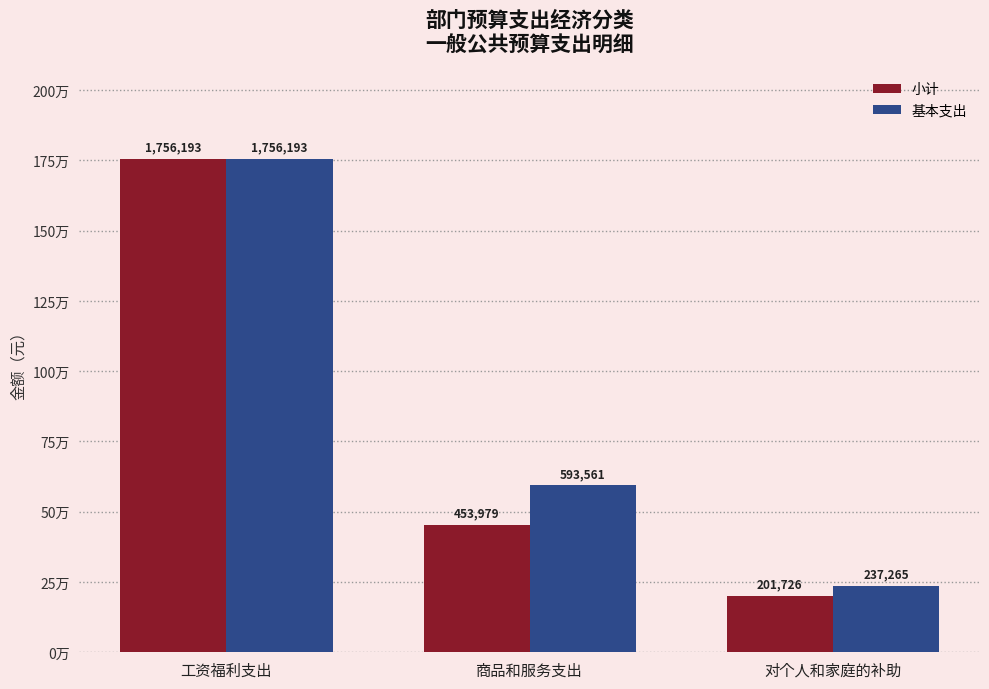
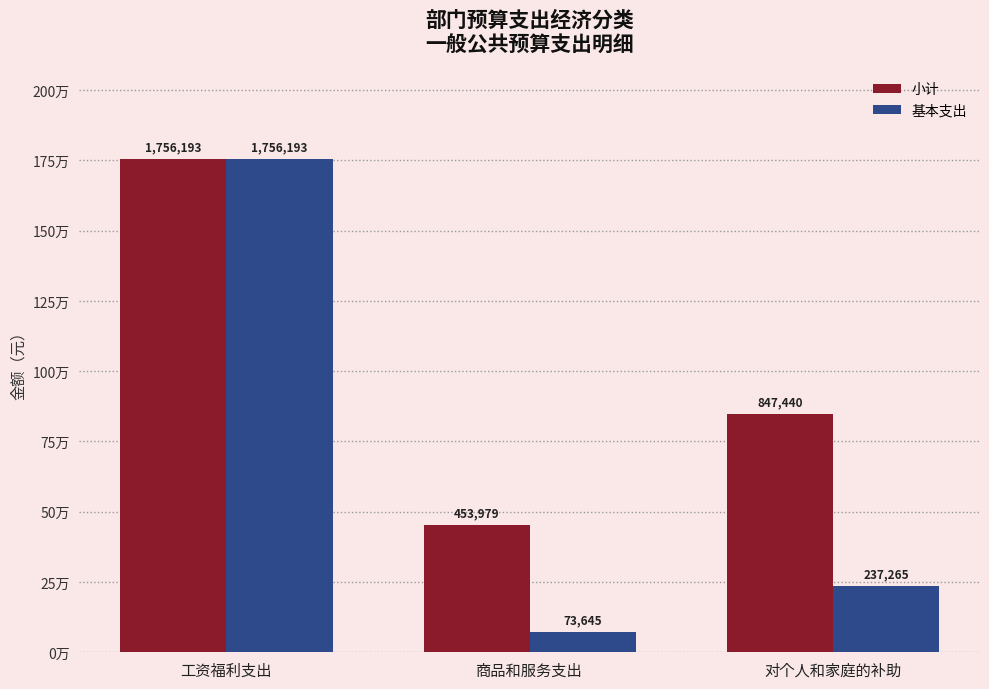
  {
    "小计": {
      "工资福利支出": "1,756,193",
      "商品和服务支出": "453,979",
-     "对个人和家庭的补助": "201,726"
+     "对个人和家庭的补助": "847,440"
    },
    "基本支出": {
      "工资福利支出": "1,756,193",
-     "商品和服务支出": "593,561",
+     "商品和服务支出": "73,645",
      "对个人和家庭的补助": "237,265"
    }
  }
